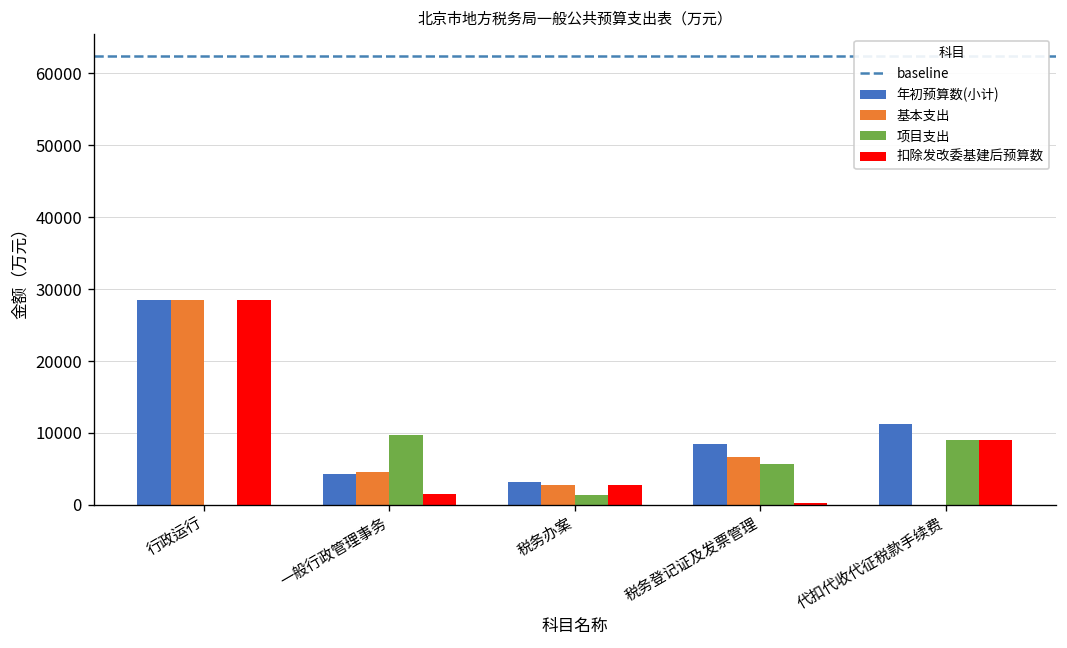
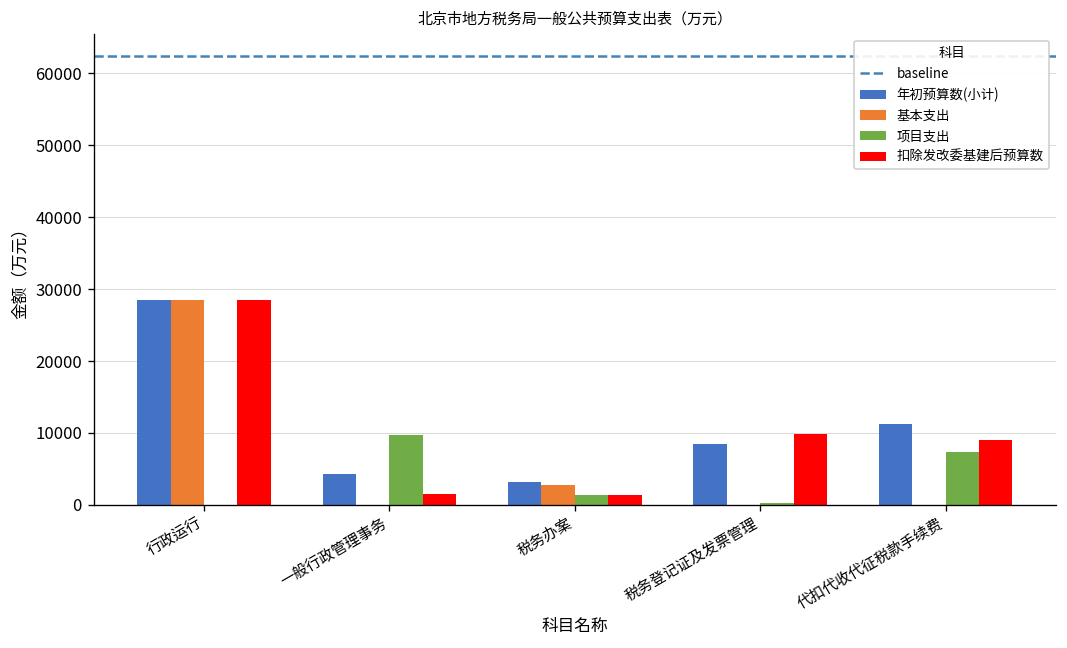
  {
    "年初预算数(小计)": {
      "行政运行": 29000,
      "一般行政管理事务": 4000,
      "税务办案": 3000,
      "税务登记证及发票管理": 8000,
      "代扣代收代征税款手续费": 11000
    },
    "基本支出": {
      "行政运行": 29000,
-     "一般行政管理事务": 5000,
+     "一般行政管理事务": 0,
      "税务办案": 3000,
-     "税务登记证及发票管理": 7000,
+     "税务登记证及发票管理": 0,
      "代扣代收代征税款手续费": 0
    },
    "项目支出": {
      "行政运行": 0,
      "一般行政管理事务": 10000,
      "税务办案": 1000,
-     "税务登记证及发票管理": 6000,
-     "代扣代收代征税款手续费": 9000
+     "税务登记证及发票管理": 0,
+     "代扣代收代征税款手续费": 7000
    },
    "扣除发改委基建后预算数": {
      "行政运行": 29000,
      "一般行政管理事务": 1000,
-     "税务办案": 3000,
-     "税务登记证及发票管理": 0,
+     "税务办案": 1000,
+     "税务登记证及发票管理": 10000,
      "代扣代收代征税款手续费": 9000
    }
  }
